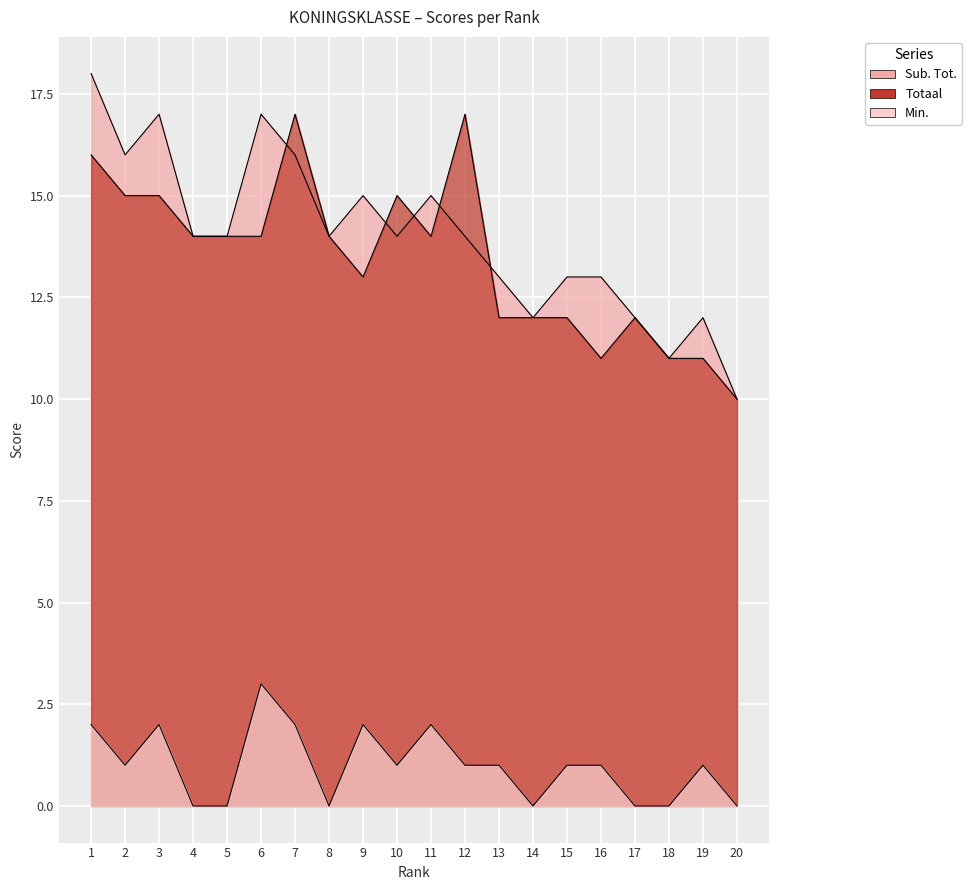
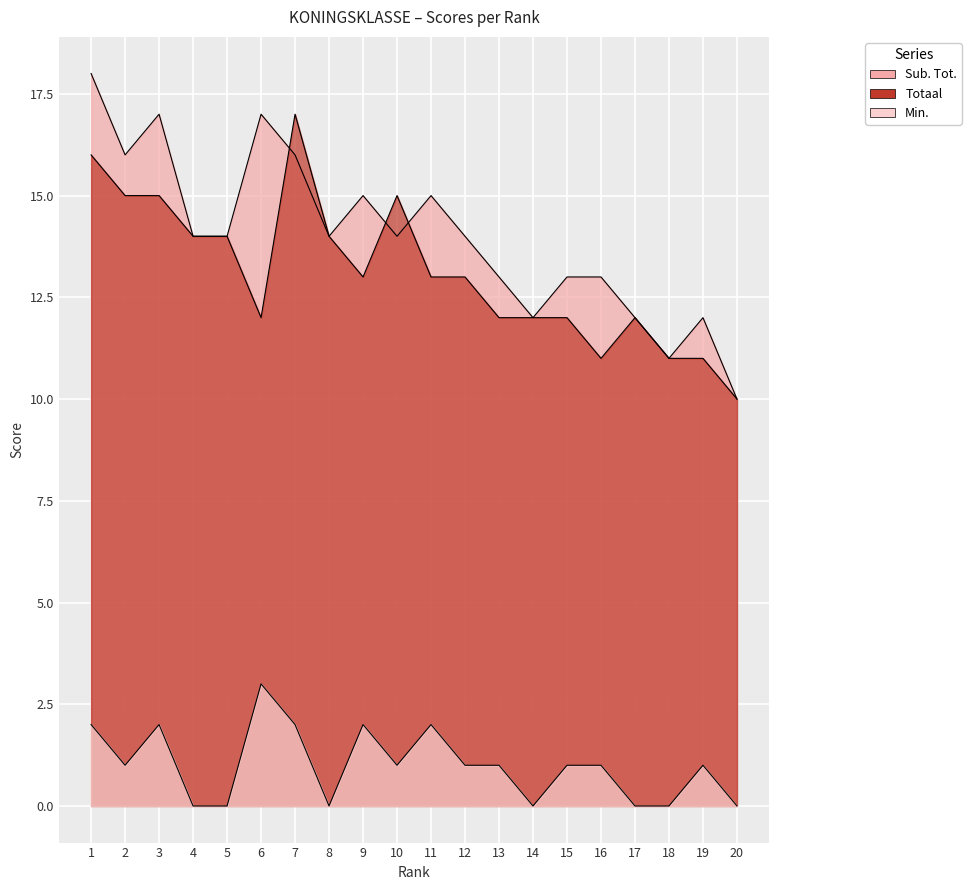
  {
    "Totaal": {
      "1": 16,
      "2": 15,
      "3": 15,
-     "6": 14,
+     "6": 12,
      "7": 17,
      "9": 13,
      "10": 15,
-     "11": 14,
-     "12": 17,
+     "11": 13,
+     "12": 13,
      "13": 12,
      "15": 12,
      "16": 11,
      "19": 11
    }
  }
